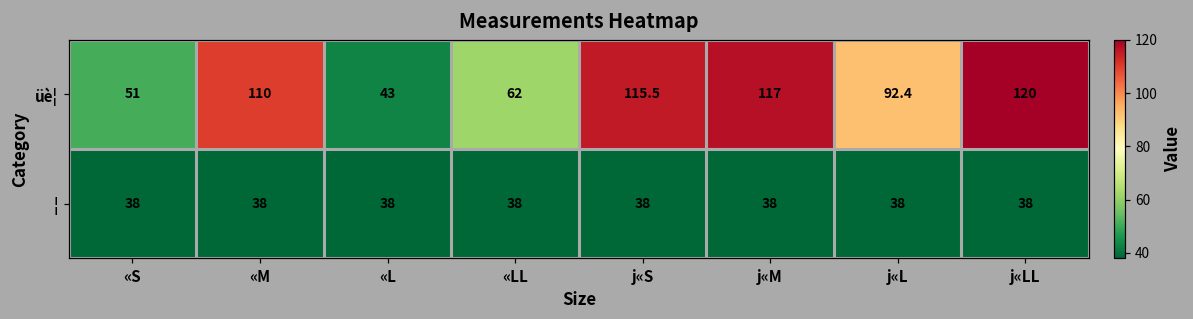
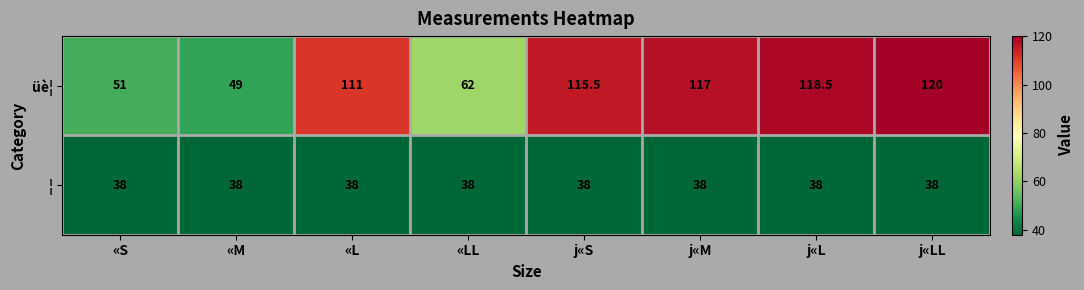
  {
    "üè¦": {
      "«S": 51,
-     "«M": 110,
-     "«L": 43,
+     "«M": 49,
+     "«L": 111,
      "«LL": 62,
      "j«S": 115.5,
      "j«M": 117,
-     "j«L": 92.4,
+     "j«L": 118.5,
      "j«LL": 120
    },
    "¦": {
      "«S": 38,
      "«M": 38,
      "«L": 38,
      "«LL": 38,
      "j«S": 38,
      "j«M": 38,
      "j«L": 38,
      "j«LL": 38
    }
  }
